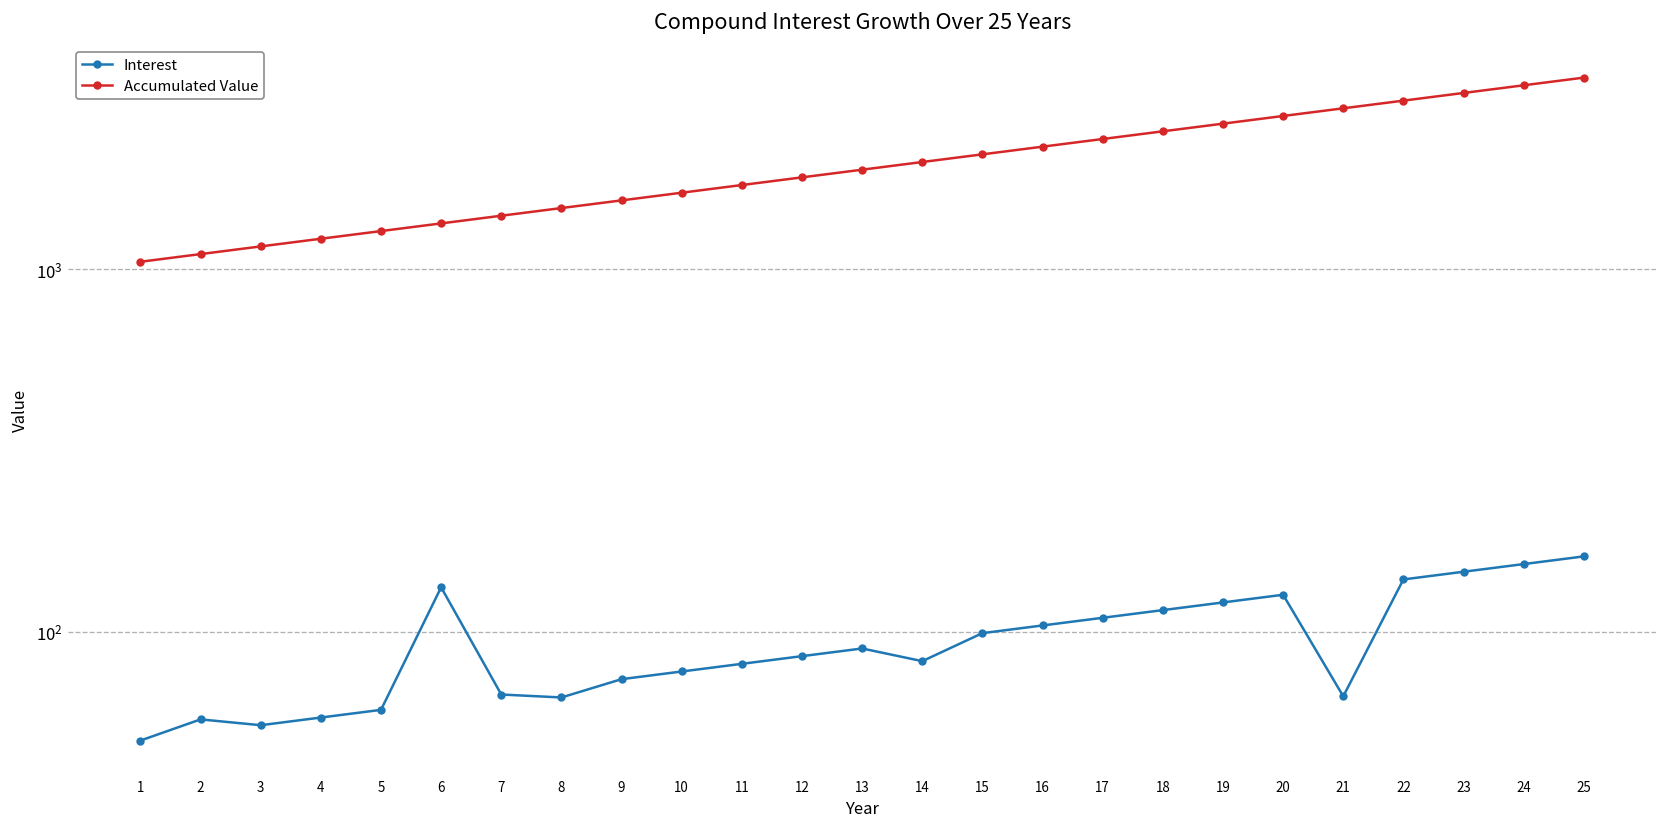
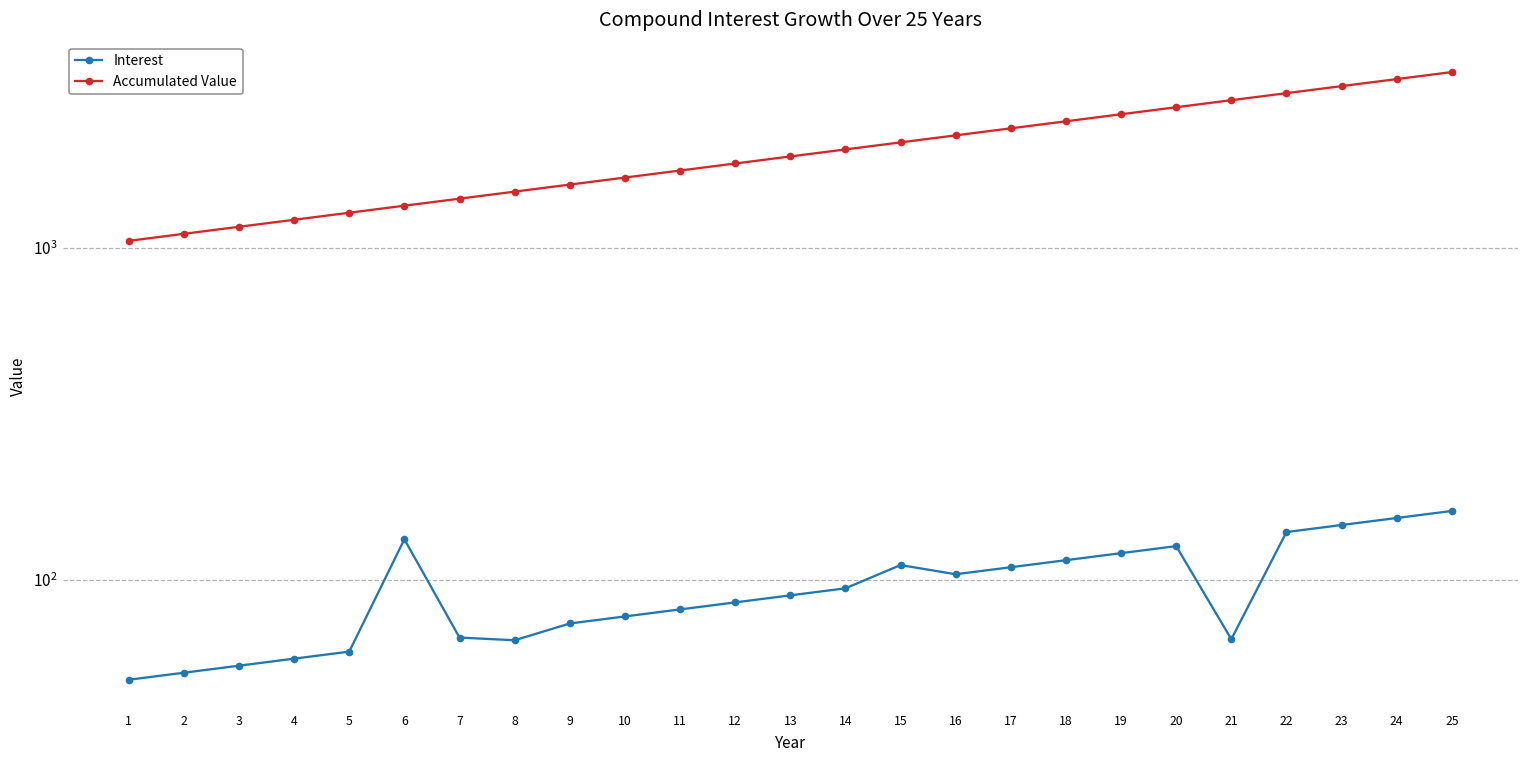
  {
    "Interest": {
      "1": 50,
-     "2": 57,
+     "2": 53,
      "3": 55,
      "4": 58,
      "5": 61,
      "6": 130,
      "7": 67,
      "8": 66,
      "9": 74,
      "10": 78,
      "11": 81,
      "12": 86,
      "13": 90,
-     "14": 83,
-     "15": 99,
+     "14": 94,
+     "15": 111,
      "16": 104,
      "17": 109,
      "18": 115,
      "19": 120,
      "20": 126,
      "21": 66,
      "22": 140,
      "23": 150,
      "24": 150,
      "25": 160
    },
    "Accumulated Value": {
      "1": 1050,
      "2": 1100,
      "3": 1160,
      "4": 1220,
      "5": 1280,
      "6": 1300,
      "7": 1400,
      "8": 1500,
      "9": 1600,
      "10": 1600,
      "11": 1700,
      "12": 1800,
      "13": 1900,
      "14": 2000,
      "15": 2100,
      "16": 2200,
      "17": 2300,
      "18": 2400,
      "19": 2500,
      "20": 2700,
      "21": 2800,
      "22": 2900,
      "23": 3100,
      "24": 3200,
      "25": 3400
    }
  }
